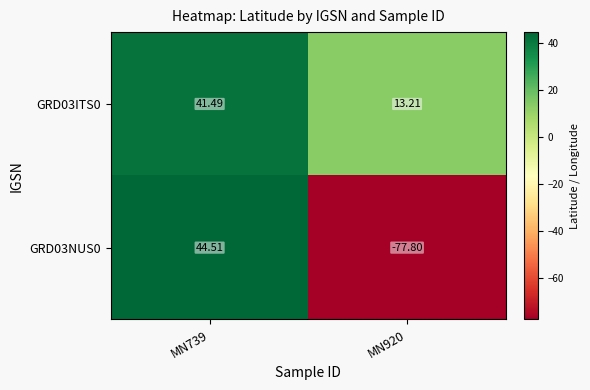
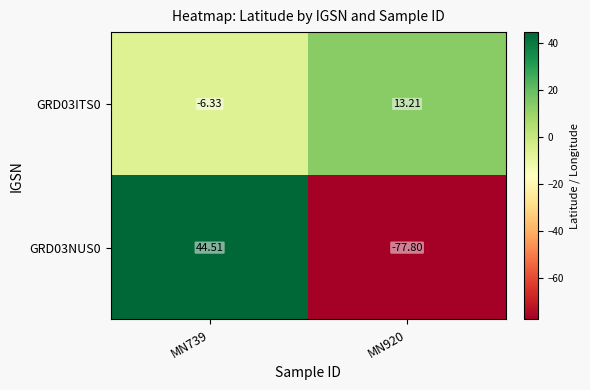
  {
    "GRD03ITS0": {
-     "MN739": 41.49
+     "MN739": -6.33
    }
  }
